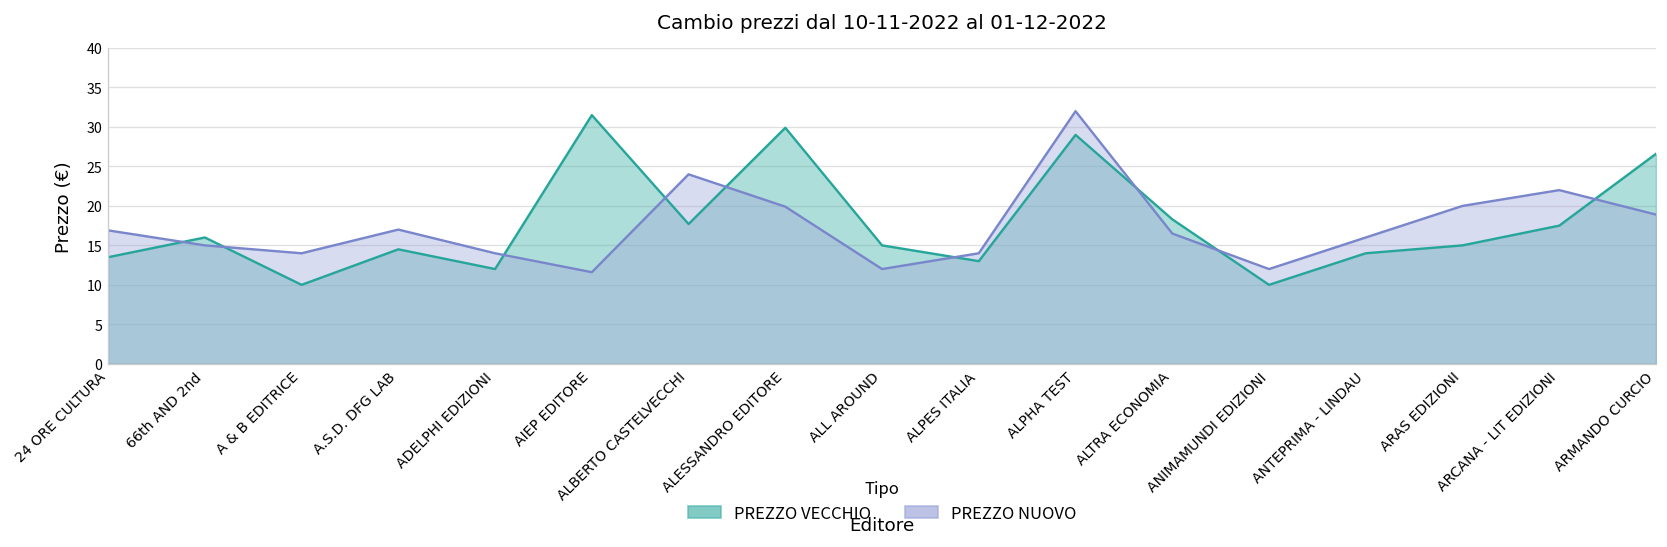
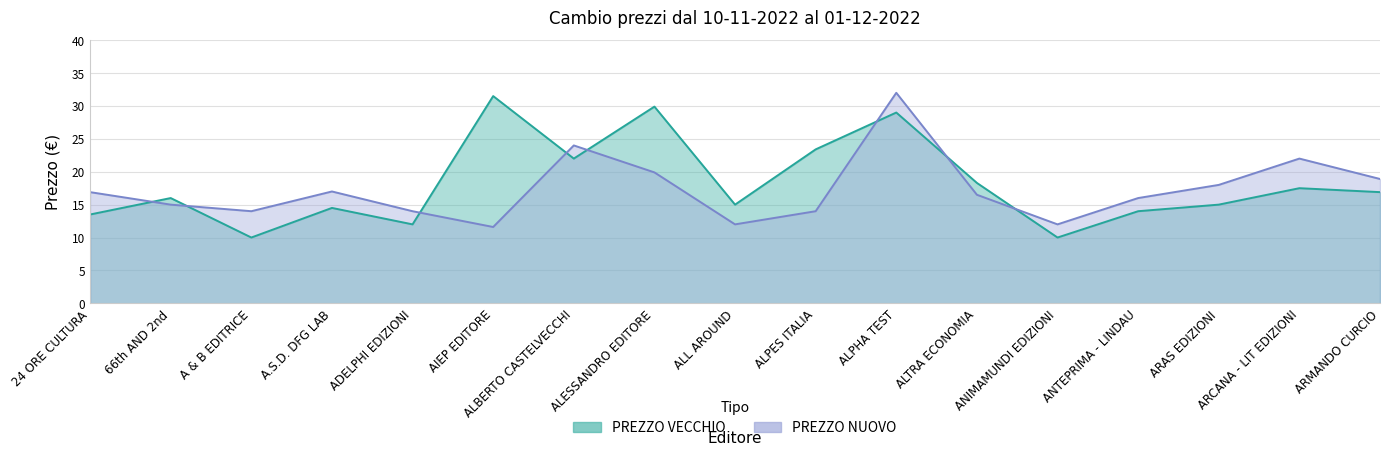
  {
    "PREZZO VECCHIO": {
      "24 ORE CULTURA": 14,
      "66th AND 2nd": 16,
      "A & B EDITRICE": 10,
      "A.S.D. DFG LAB": 15,
      "ADELPHI EDIZIONI": 12,
      "AIEP EDITORE": 32,
-     "ALBERTO CASTELVECCHI": 18,
+     "ALBERTO CASTELVECCHI": 22,
      "ALESSANDRO EDITORE": 30,
      "ALL AROUND": 15,
-     "ALPES ITALIA": 13,
+     "ALPES ITALIA": 23,
      "ALPHA TEST": 29,
      "ALTRA ECONOMIA": 18,
      "ANIMAMUNDI EDIZIONI": 10,
      "ANTEPRIMA - LINDAU": 14,
      "ARAS EDIZIONI": 15,
      "ARCANA - LIT EDIZIONI": 18,
-     "ARMANDO CURCIO": 27
+     "ARMANDO CURCIO": 17
    },
    "PREZZO NUOVO": {
      "24 ORE CULTURA": 17,
      "66th AND 2nd": 15,
      "A & B EDITRICE": 14,
      "A.S.D. DFG LAB": 17,
      "ADELPHI EDIZIONI": 14,
      "AIEP EDITORE": 12,
      "ALBERTO CASTELVECCHI": 24,
      "ALESSANDRO EDITORE": 20,
      "ALL AROUND": 12,
      "ALPES ITALIA": 14,
      "ALPHA TEST": 32,
      "ALTRA ECONOMIA": 17,
      "ANIMAMUNDI EDIZIONI": 12,
      "ANTEPRIMA - LINDAU": 16,
-     "ARAS EDIZIONI": 20,
+     "ARAS EDIZIONI": 18,
      "ARCANA - LIT EDIZIONI": 22,
      "ARMANDO CURCIO": 19
    }
  }
